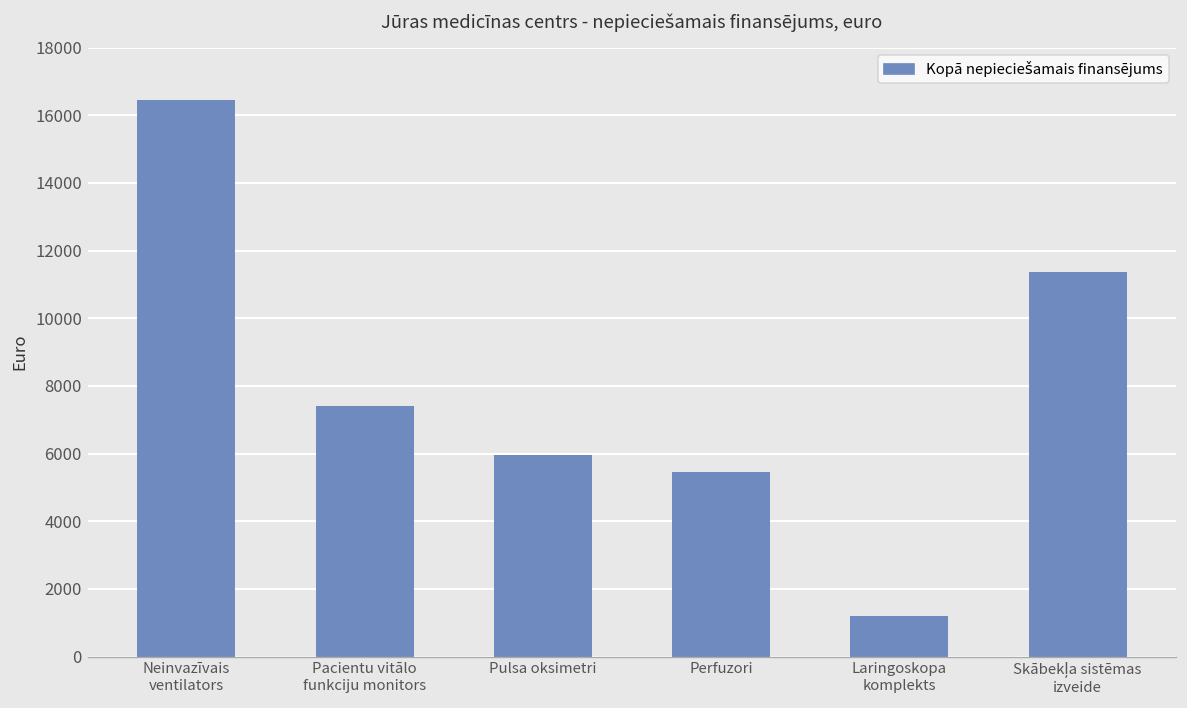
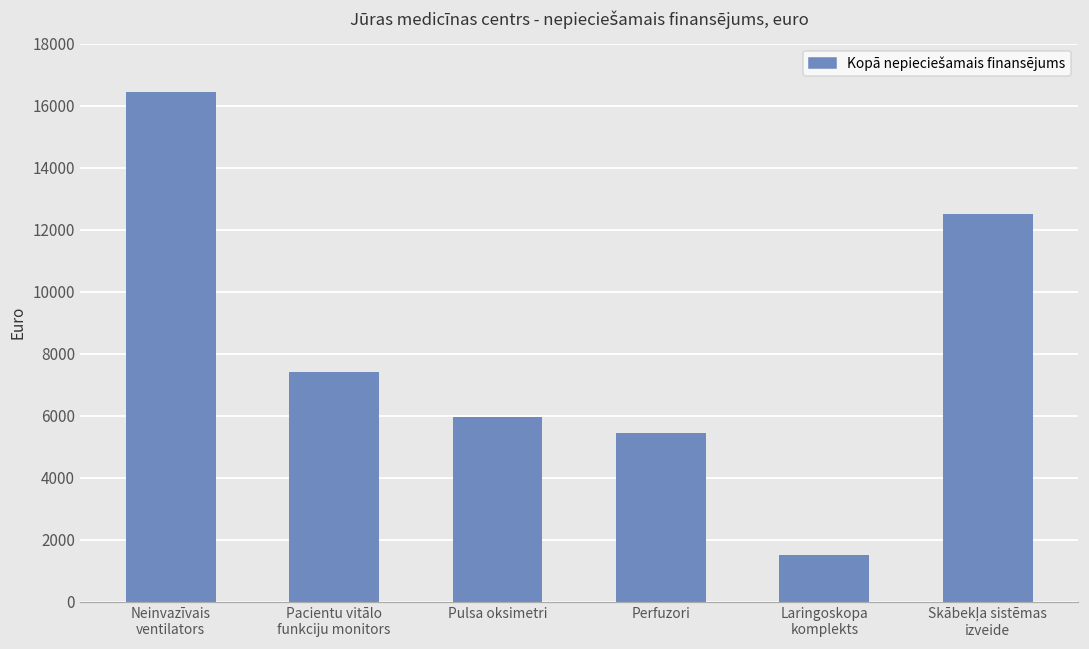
  {
    "Neinvazīvais ventilators": 16500,
    "Pacientu vitālo funkciju monitors": 7400,
    "Pulsa oksimetri": 6000,
    "Perfuzori": 5400,
-   "Laringoskopa komplekts": 1200,
-   "Skābekļa sistēmas izveide": 11400
+   "Laringoskopa komplekts": 1500,
+   "Skābekļa sistēmas izveide": 12500
  }
